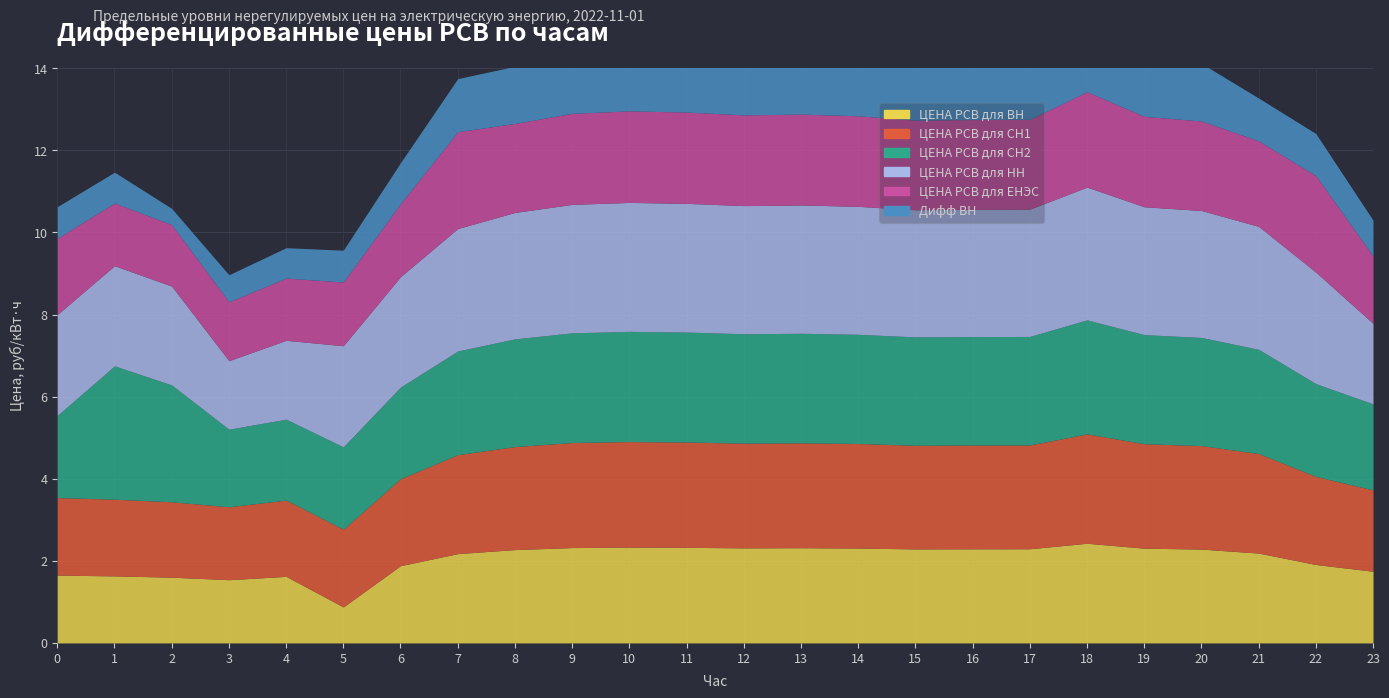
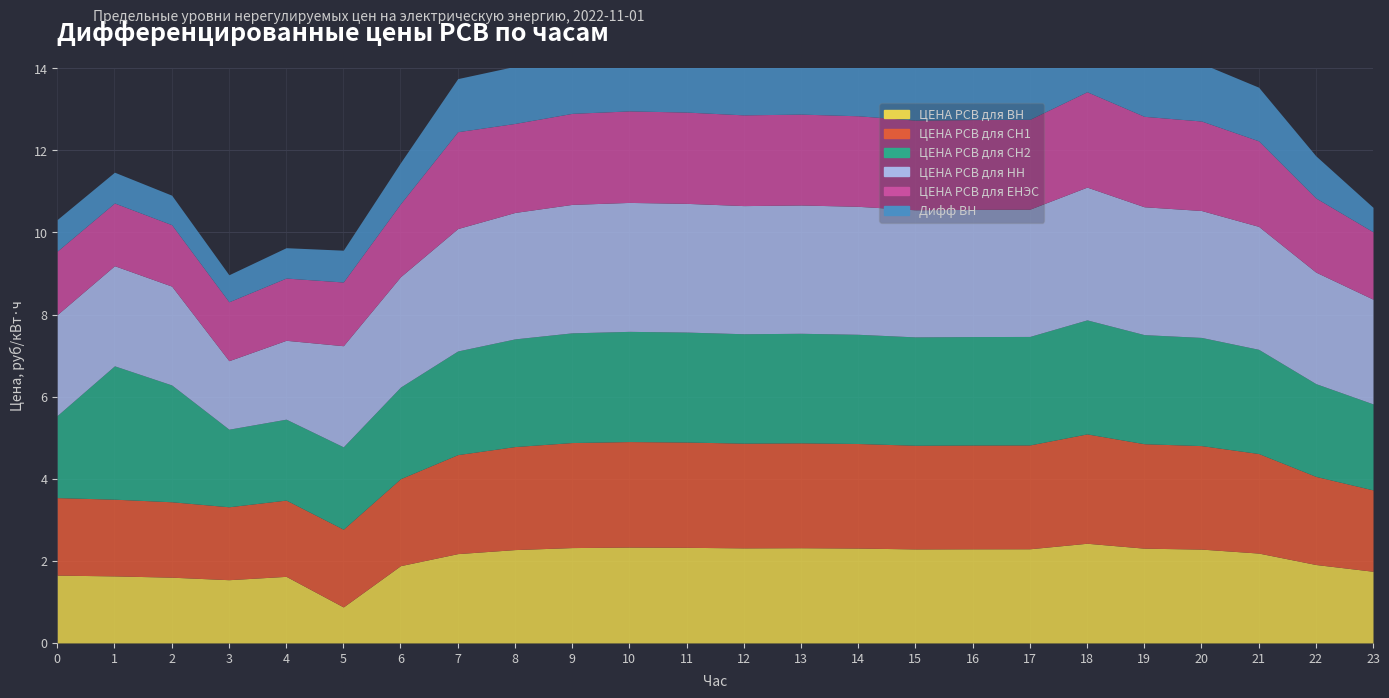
  {
    "ЦЕНА РСВ для ВН": {
      "0": 1.7,
      "1": 1.6,
      "2": 1.6,
      "3": 1.5,
      "4": 1.6,
      "5": 0.9,
      "6": 1.9,
      "7": 2.2,
      "8": 2.3,
      "9": 2.3,
      "10": 2.3,
      "11": 2.3,
      "12": 2.3,
      "13": 2.3,
      "14": 2.3,
      "15": 2.3,
      "16": 2.3,
      "17": 2.3,
      "18": 2.4,
      "19": 2.3,
      "20": 2.3,
      "21": 2.2,
      "22": 1.9,
      "23": 1.7
    },
    "ЦЕНА РСВ для СН1": {
      "0": 1.9,
      "1": 1.9,
      "2": 1.8,
      "3": 1.8,
      "4": 1.9,
      "5": 1.9,
      "6": 2.1,
      "7": 2.4,
      "8": 2.5,
      "9": 2.6,
      "10": 2.6,
      "11": 2.6,
      "12": 2.6,
      "13": 2.6,
      "14": 2.5,
      "15": 2.5,
      "16": 2.5,
      "17": 2.5,
      "18": 2.7,
      "19": 2.5,
      "20": 2.5,
      "21": 2.4,
      "22": 2.1,
      "23": 2.0
    },
    "ЦЕНА РСВ для СН2": {
      "0": 2.0,
      "1": 3.2,
      "2": 2.8,
      "3": 1.9,
      "4": 2.0,
      "5": 2.0,
      "6": 2.2,
      "7": 2.5,
      "8": 2.6,
      "9": 2.7,
      "10": 2.7,
      "11": 2.7,
      "12": 2.7,
      "13": 2.7,
      "14": 2.7,
      "15": 2.6,
      "16": 2.6,
      "17": 2.6,
      "18": 2.8,
      "19": 2.7,
      "20": 2.6,
      "21": 2.5,
      "22": 2.3,
      "23": 2.1
    },
    "ЦЕНА РСВ для НН": {
      "0": 2.5,
      "1": 2.4,
      "2": 2.4,
      "3": 1.7,
      "4": 1.9,
      "5": 2.5,
      "6": 2.7,
      "7": 3.0,
      "8": 3.1,
      "9": 3.1,
      "10": 3.1,
      "11": 3.1,
      "12": 3.1,
      "13": 3.1,
      "14": 3.1,
      "18": 3.2,
      "19": 3.1,
      "20": 3.1,
      "21": 3.0,
      "22": 2.7,
-     "23": 2.0
+     "23": 2.6
    },
    "ЦЕНА РСВ для ЕНЭС": {
-     "0": 1.9,
+     "0": 1.5,
      "1": 1.5,
      "2": 1.5,
      "3": 1.4,
      "4": 1.5,
      "5": 1.6,
      "6": 1.8,
      "7": 2.4,
      "8": 2.2,
      "9": 2.2,
      "10": 2.2,
      "11": 2.2,
      "12": 2.2,
      "13": 2.2,
      "14": 2.2,
      "18": 2.3,
      "19": 2.2,
      "20": 2.2,
      "21": 2.1,
-     "22": 2.3,
+     "22": 1.8,
      "23": 1.6
    },
    "Дифф ВН": {
      "0": 0.8,
      "1": 0.8,
-     "2": 0.4,
+     "2": 0.7,
      "3": 0.7,
      "4": 0.7,
      "5": 0.8,
      "6": 1.0,
      "7": 1.3,
      "8": 1.4,
-     "21": 1.0,
+     "21": 1.3,
      "22": 1.0,
-     "23": 0.9
+     "23": 0.6
    }
  }
